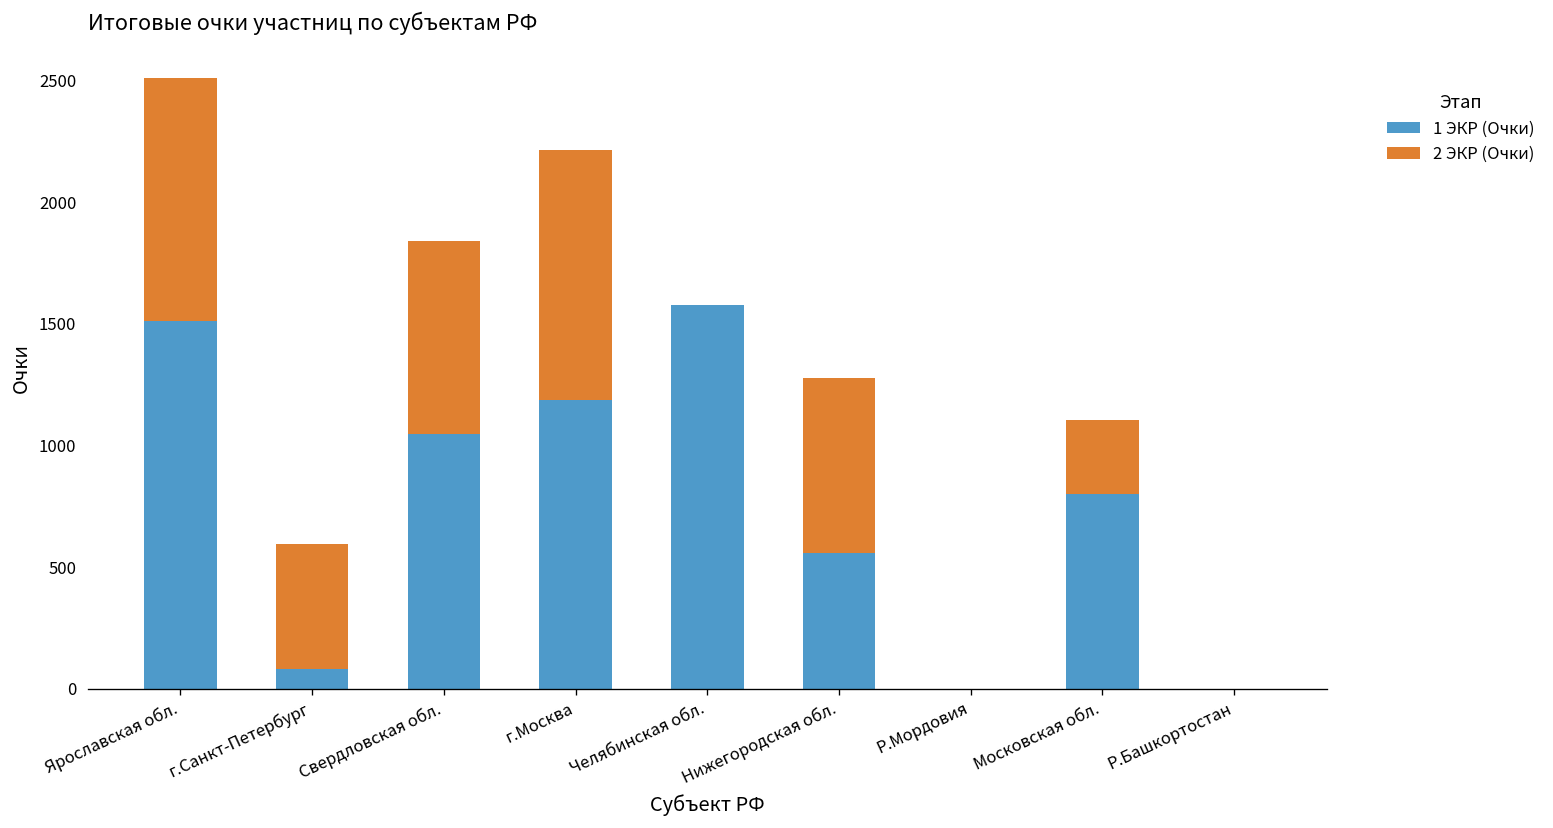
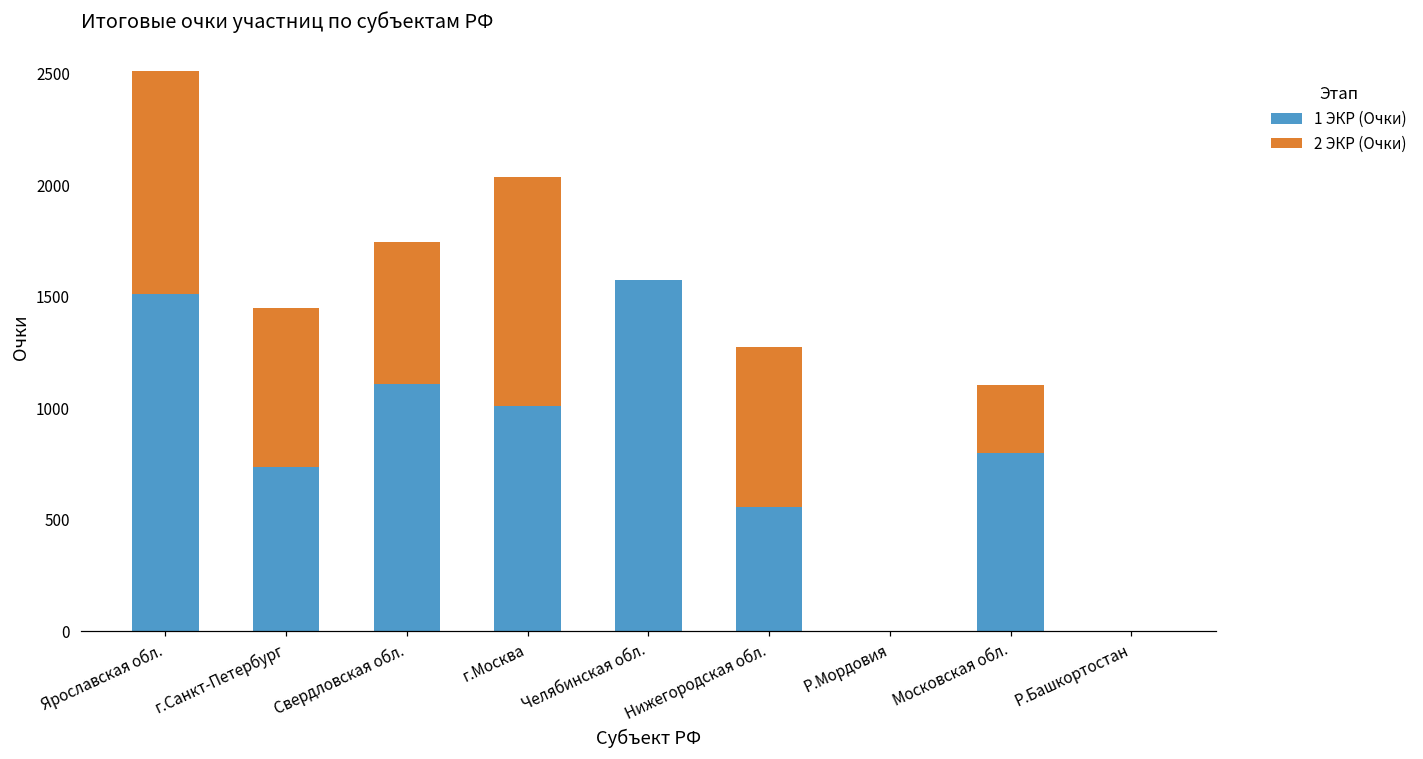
  {
    "1 ЭКР (Очки)": {
      "Ярославская обл.": 1510,
-     "г.Санкт-Петербург": 80,
-     "Свердловская обл.": 1050,
-     "г.Москва": 1190,
+     "г.Санкт-Петербург": 740,
+     "Свердловская обл.": 1110,
+     "г.Москва": 1010,
      "Челябинская обл.": 1580,
      "Нижегородская обл.": 560,
      "Р.Мордовия": 0,
      "Московская обл.": 800,
      "Р.Башкортостан": 0
    },
    "2 ЭКР (Очки)": {
      "Ярославская обл.": 1000,
-     "г.Санкт-Петербург": 510,
-     "Свердловская обл.": 800,
+     "г.Санкт-Петербург": 710,
+     "Свердловская обл.": 640,
      "г.Москва": 1030,
      "Челябинская обл.": 0,
      "Нижегородская обл.": 720,
      "Р.Мордовия": 0,
      "Московская обл.": 310,
      "Р.Башкортостан": 0
    }
  }
